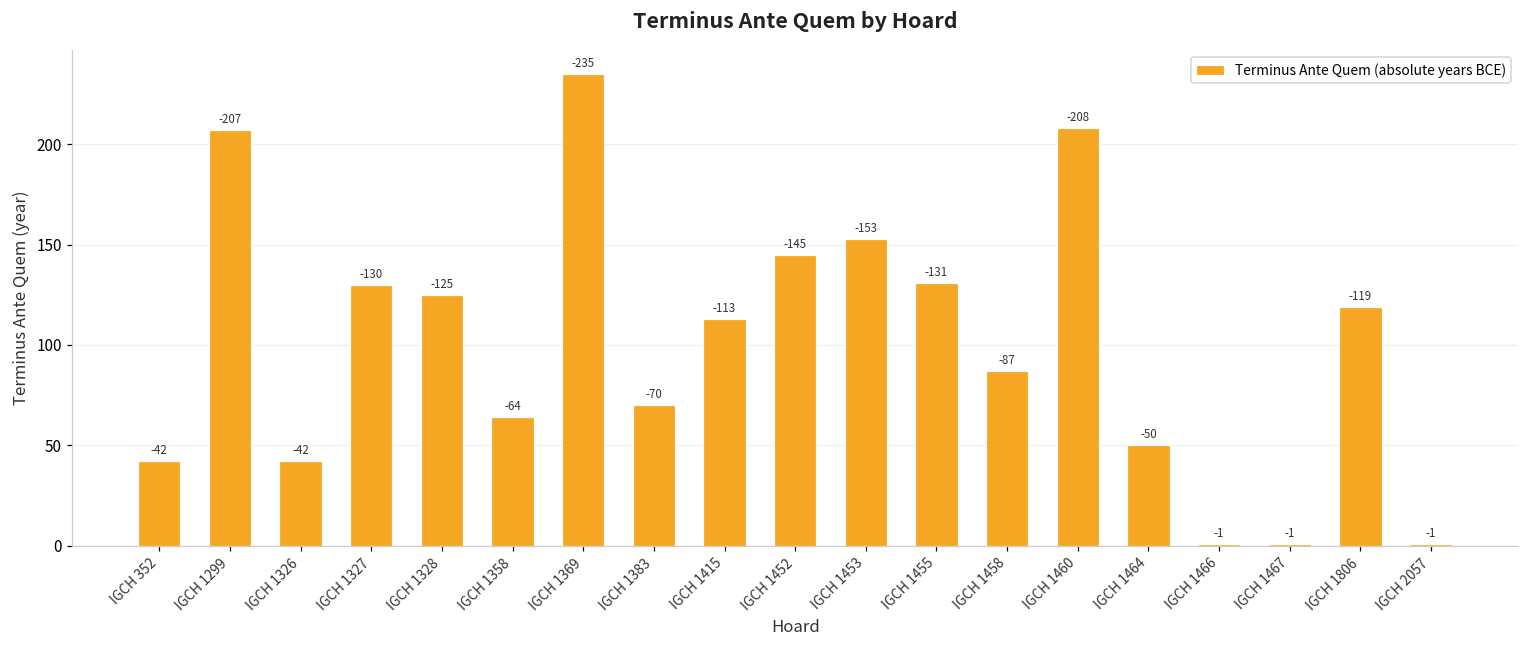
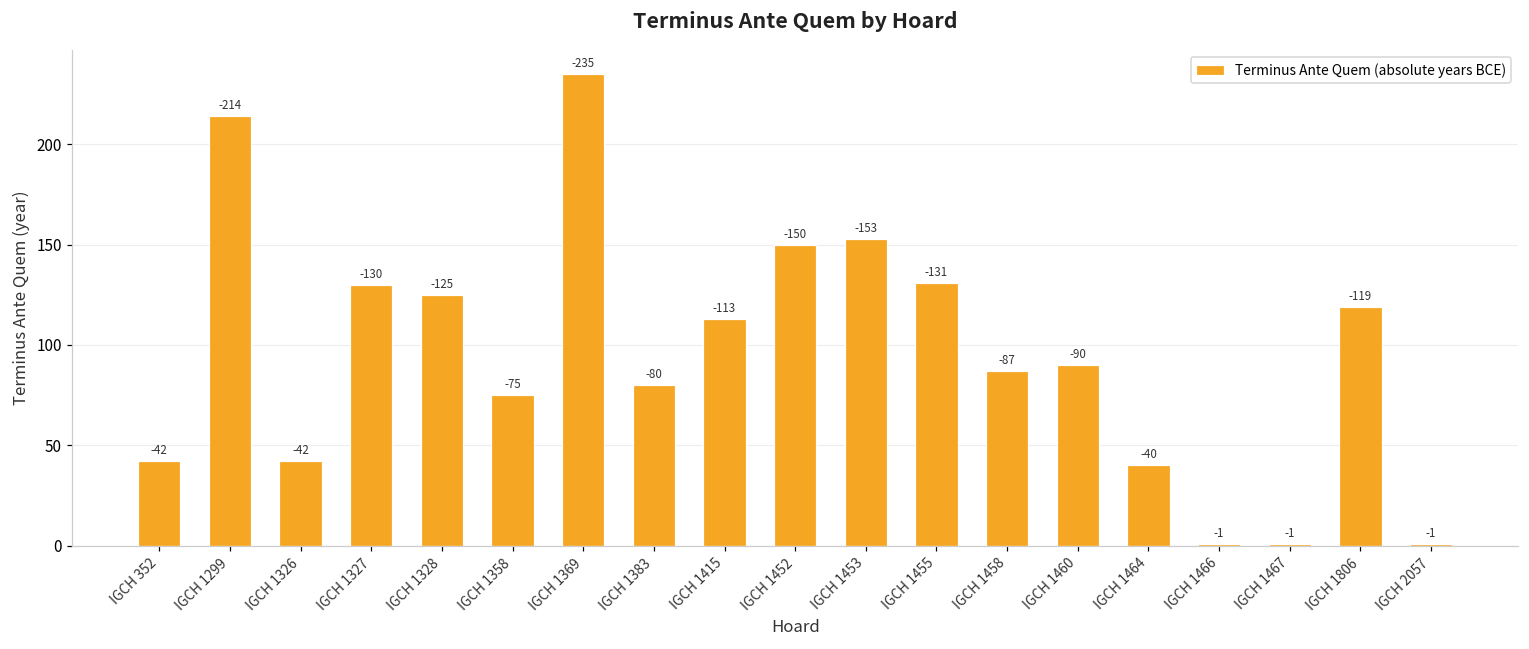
  {
-   "IGCH 1299": -207,
-   "IGCH 1358": -64,
-   "IGCH 1383": -70,
-   "IGCH 1452": -145,
-   "IGCH 1460": -208,
-   "IGCH 1464": -50
+   "IGCH 1299": -214,
+   "IGCH 1358": -75,
+   "IGCH 1383": -80,
+   "IGCH 1452": -150,
+   "IGCH 1460": -90,
+   "IGCH 1464": -40
  }
